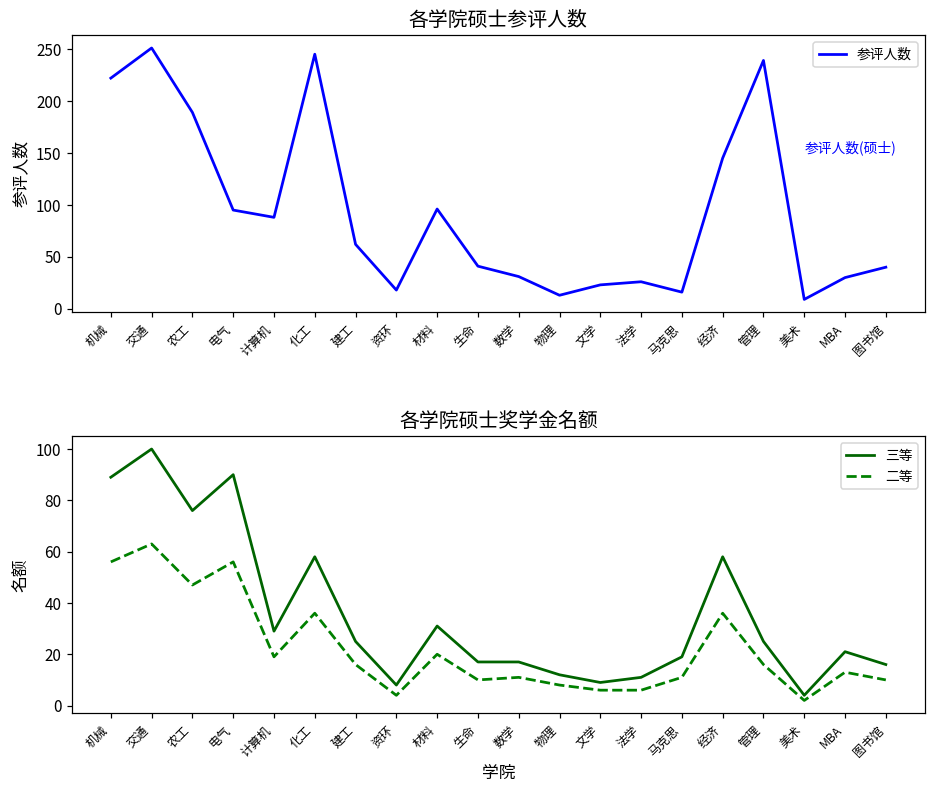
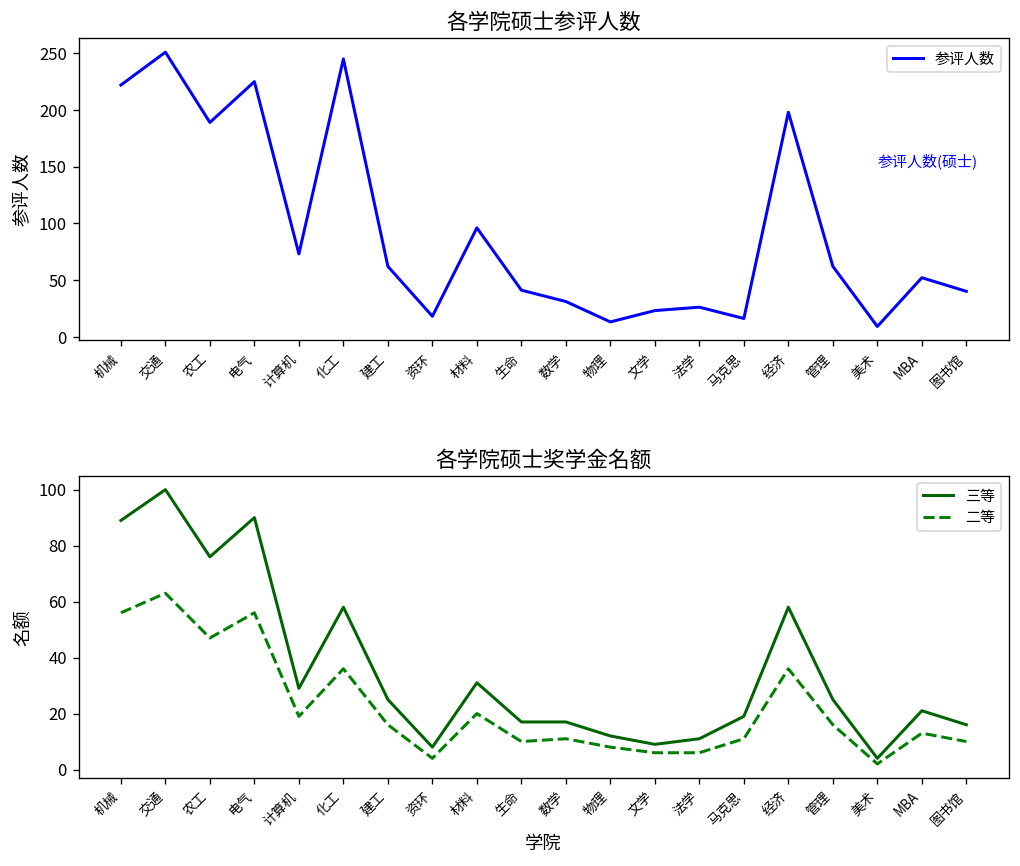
  {
    "各学院硕士参评人数": {
      "机械": 220,
      "交通": 250,
      "农工": 190,
-     "电气": 100,
-     "计算机": 90,
+     "电气": 230,
+     "计算机": 70,
      "化工": 250,
      "建工": 60,
      "资环": 20,
      "材料": 100,
      "生命": 40,
      "数学": 30,
      "物理": 10,
      "文学": 20,
      "法学": 30,
      "马克思": 20,
-     "经济": 150,
-     "管理": 240,
+     "经济": 200,
+     "管理": 60,
      "美术": 10,
-     "MBA": 30,
+     "MBA": 50,
      "图书馆": 40
    }
  }
